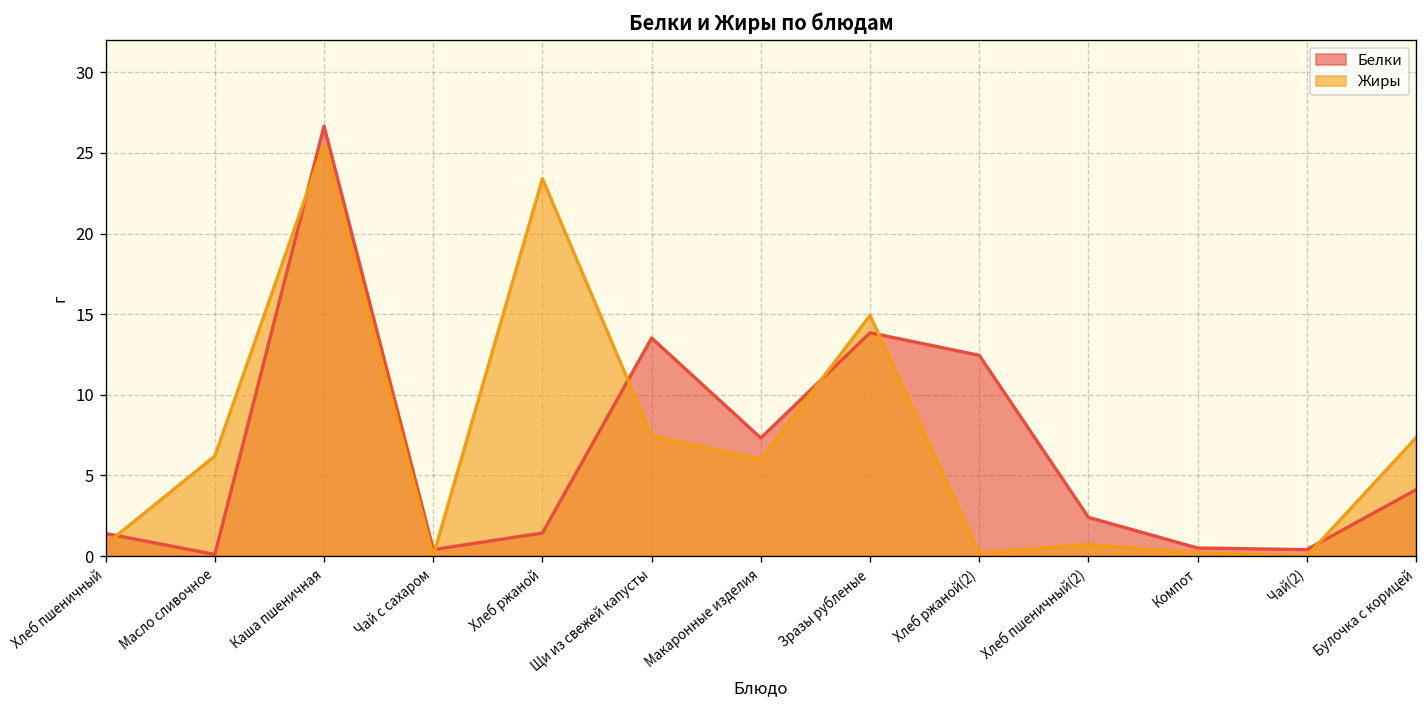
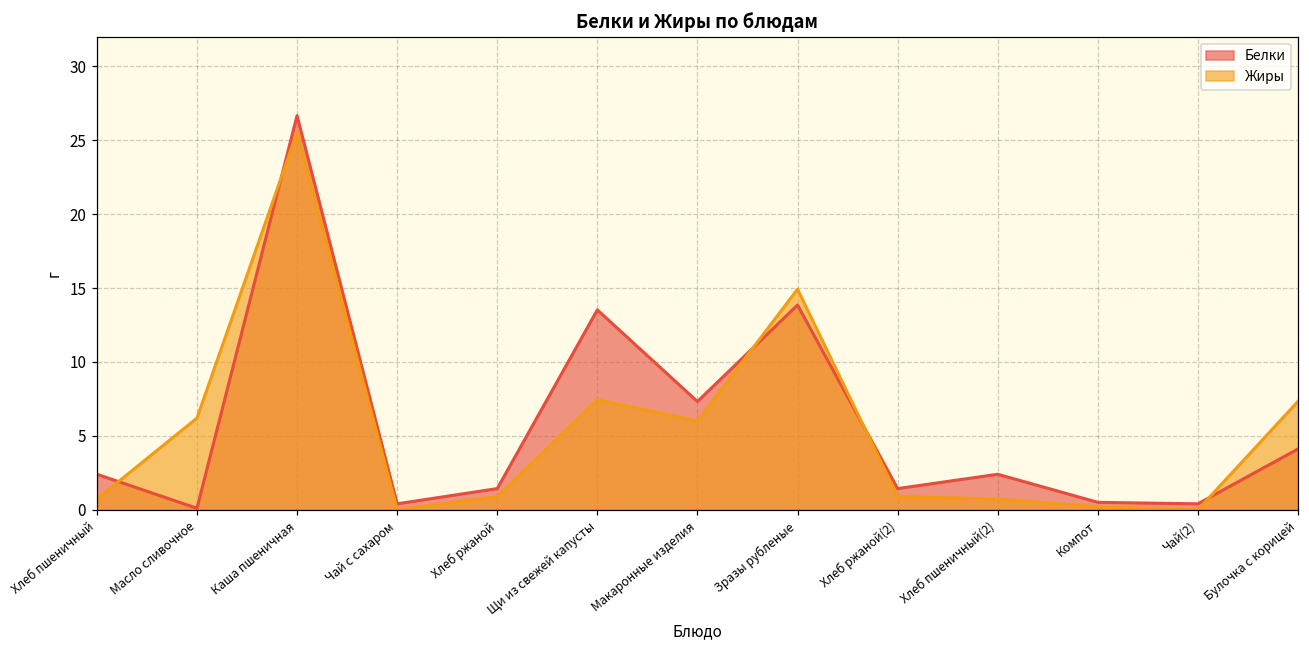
  {
    "Белки": {
-     "Хлеб пшеничный": 1.4,
+     "Хлеб пшеничный": 2.4,
      "Масло сливочное": 0.1,
      "Каша пшеничная": 26.7,
      "Чай с сахаром": 0.4,
      "Хлеб ржаной": 1.4,
      "Щи из свежей капусты": 13.5,
      "Макаронные изделия": 7.3,
      "Зразы рубленые": 13.9,
-     "Хлеб ржаной(2)": 12.5,
+     "Хлеб ржаной(2)": 1.4,
      "Хлеб пшеничный(2)": 2.4,
      "Компот": 0.5,
      "Чай(2)": 0.4,
      "Булочка с корицей": 4.1
    },
    "Жиры": {
      "Хлеб пшеничный": 0.7,
      "Масло сливочное": 6.2,
      "Каша пшеничная": 25.5,
      "Чай с сахаром": 0.0,
-     "Хлеб ржаной": 23.4,
+     "Хлеб ржаной": 0.9,
      "Щи из свежей капусты": 7.4,
      "Макаронные изделия": 6.0,
      "Зразы рубленые": 14.9,
-     "Хлеб ржаной(2)": 0.2,
+     "Хлеб ржаной(2)": 0.9,
      "Хлеб пшеничный(2)": 0.7,
      "Компот": 0.2,
      "Чай(2)": 0.0,
      "Булочка с корицей": 7.3
    }
  }
